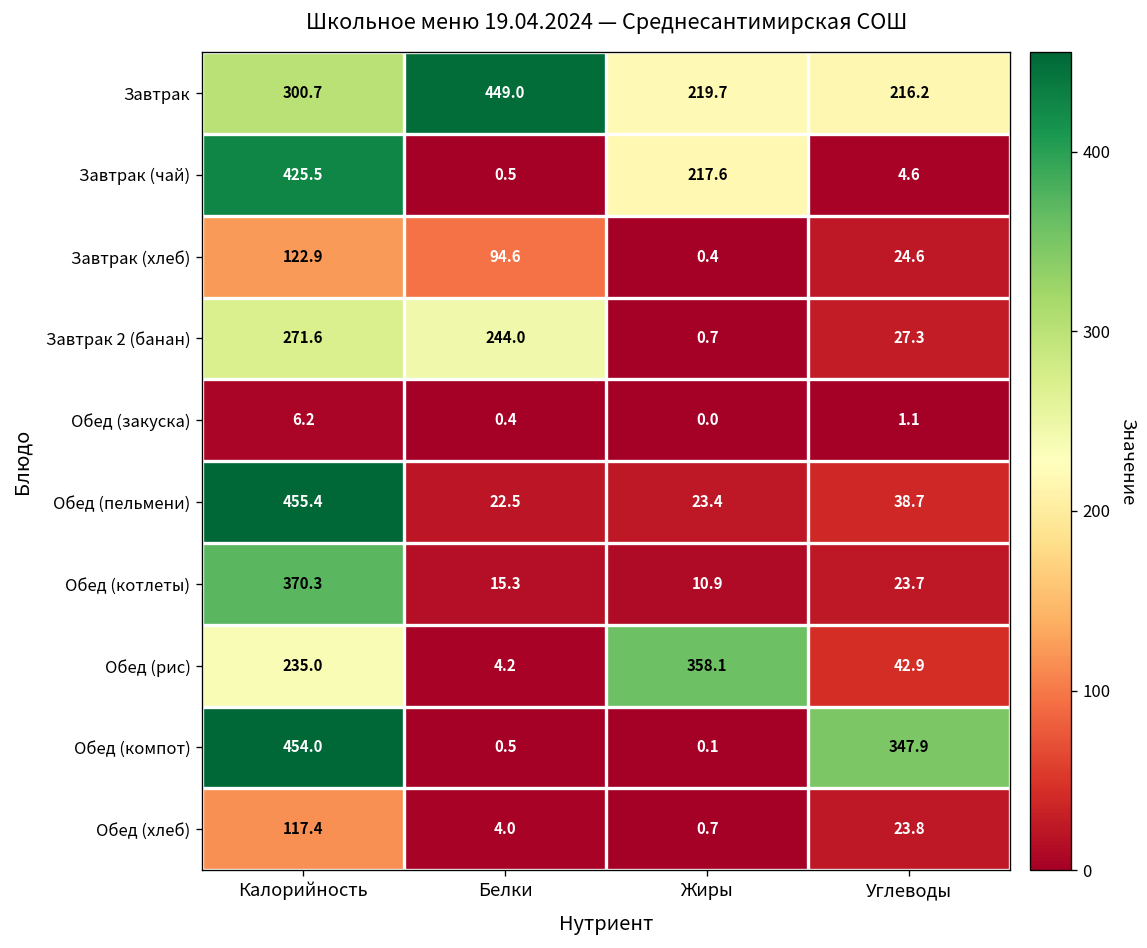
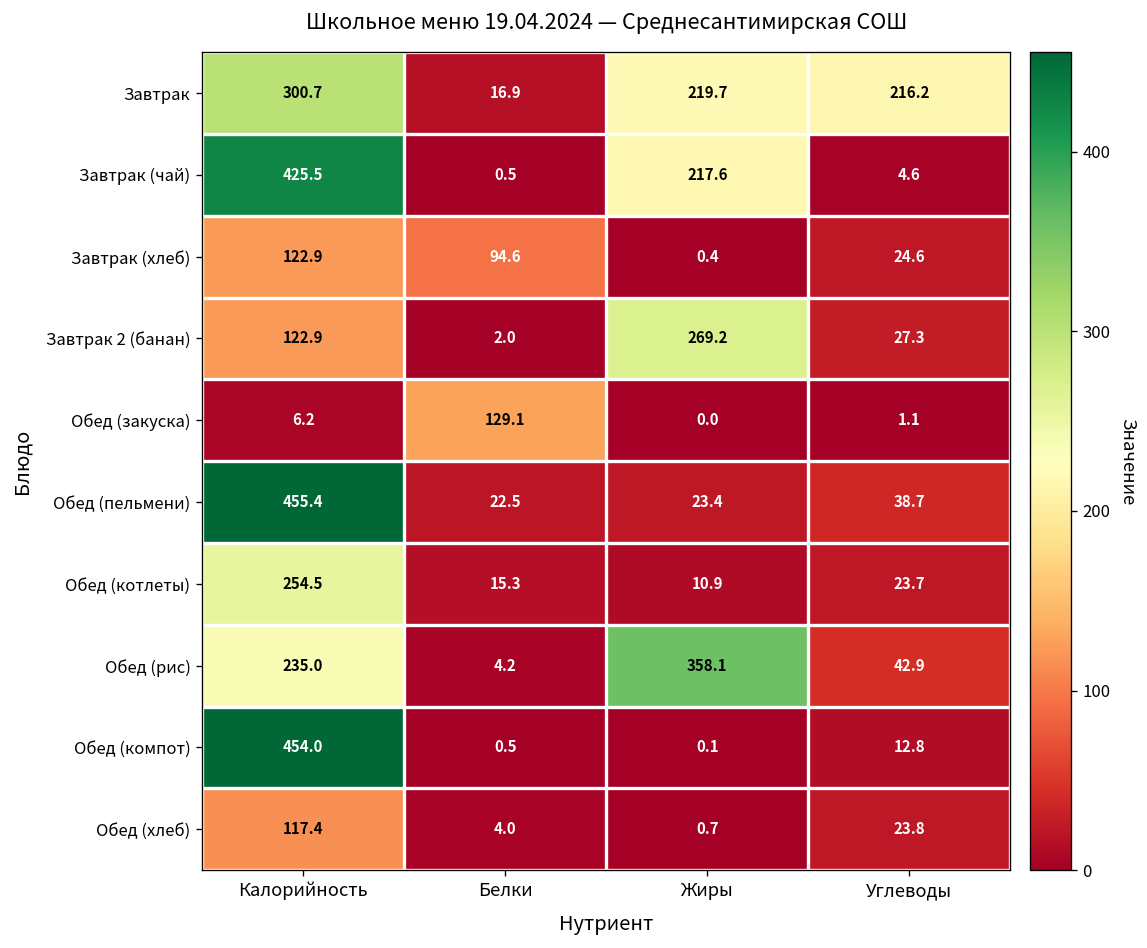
  {
    "Завтрак": {
      "Калорийность": 300.7,
-     "Белки": 449.0,
+     "Белки": 16.9,
      "Жиры": 219.7,
      "Углеводы": 216.2
    },
    "Завтрак (чай)": {
      "Калорийность": 425.5,
      "Белки": 0.5,
      "Жиры": 217.6,
      "Углеводы": 4.6
    },
    "Завтрак (хлеб)": {
      "Калорийность": 122.9,
      "Белки": 94.6,
      "Жиры": 0.4,
      "Углеводы": 24.6
    },
    "Завтрак 2 (банан)": {
-     "Калорийность": 271.6,
-     "Белки": 244.0,
-     "Жиры": 0.7,
+     "Калорийность": 122.9,
+     "Белки": 2.0,
+     "Жиры": 269.2,
      "Углеводы": 27.3
    },
    "Обед (закуска)": {
      "Калорийность": 6.2,
-     "Белки": 0.4,
+     "Белки": 129.1,
      "Жиры": 0.0,
      "Углеводы": 1.1
    },
    "Обед (пельмени)": {
      "Калорийность": 455.4,
      "Белки": 22.5,
      "Жиры": 23.4,
      "Углеводы": 38.7
    },
    "Обед (котлеты)": {
-     "Калорийность": 370.3,
+     "Калорийность": 254.5,
      "Белки": 15.3,
      "Жиры": 10.9,
      "Углеводы": 23.7
    },
    "Обед (рис)": {
      "Калорийность": 235.0,
      "Белки": 4.2,
      "Жиры": 358.1,
      "Углеводы": 42.9
    },
    "Обед (компот)": {
      "Калорийность": 454.0,
      "Белки": 0.5,
      "Жиры": 0.1,
-     "Углеводы": 347.9
+     "Углеводы": 12.8
    },
    "Обед (хлеб)": {
      "Калорийность": 117.4,
      "Белки": 4.0,
      "Жиры": 0.7,
      "Углеводы": 23.8
    }
  }
